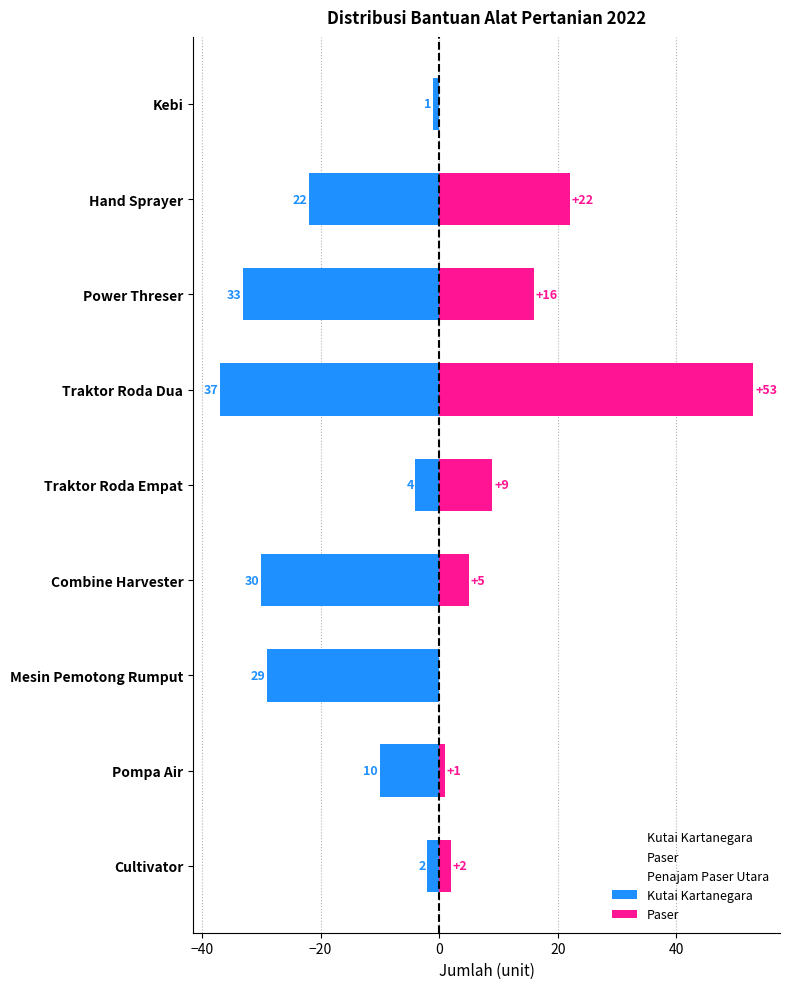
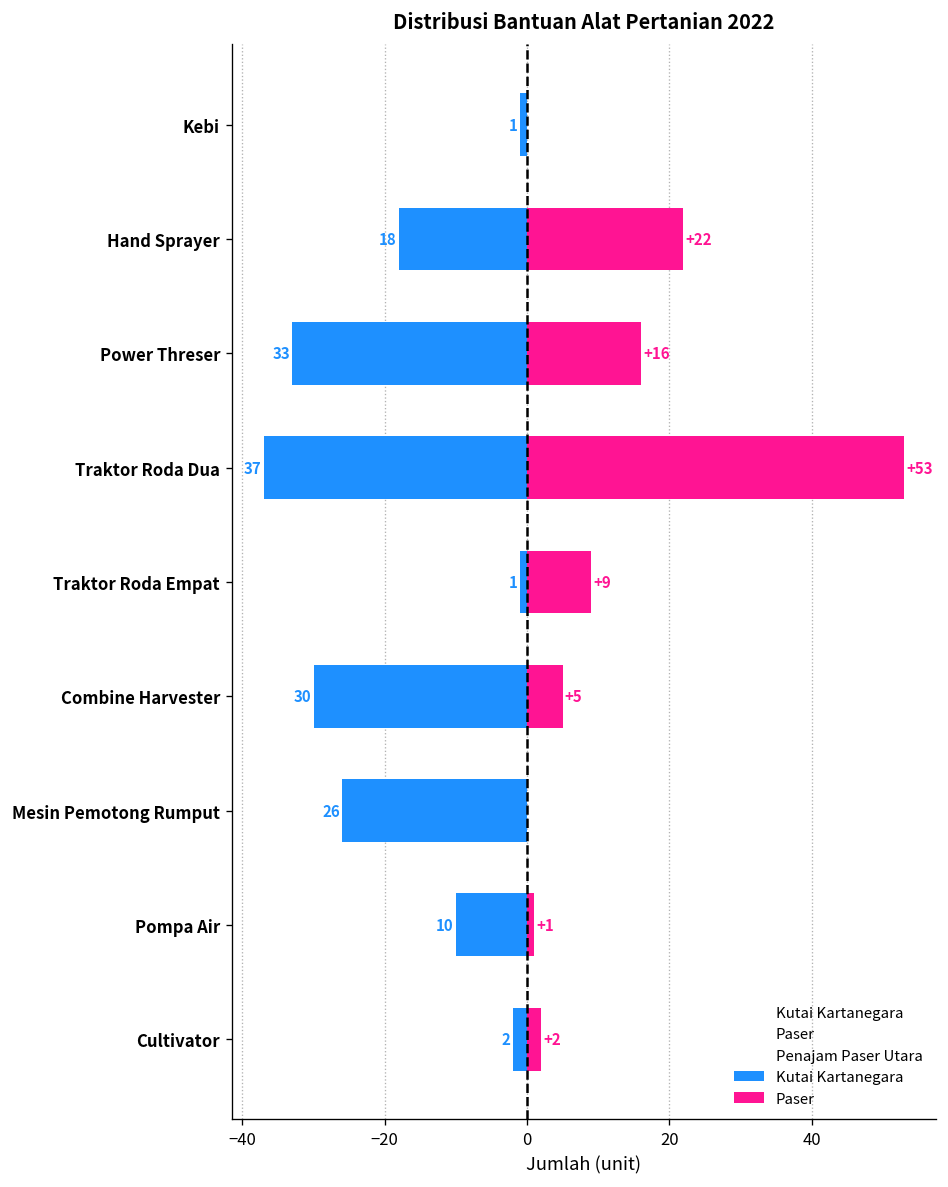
  {
    "Kutai Kartanegara": {
-     "Hand Sprayer": 22,
-     "Traktor Roda Empat": 4,
-     "Mesin Pemotong Rumput": 29
+     "Hand Sprayer": 18,
+     "Traktor Roda Empat": 1,
+     "Mesin Pemotong Rumput": 26
    }
  }
